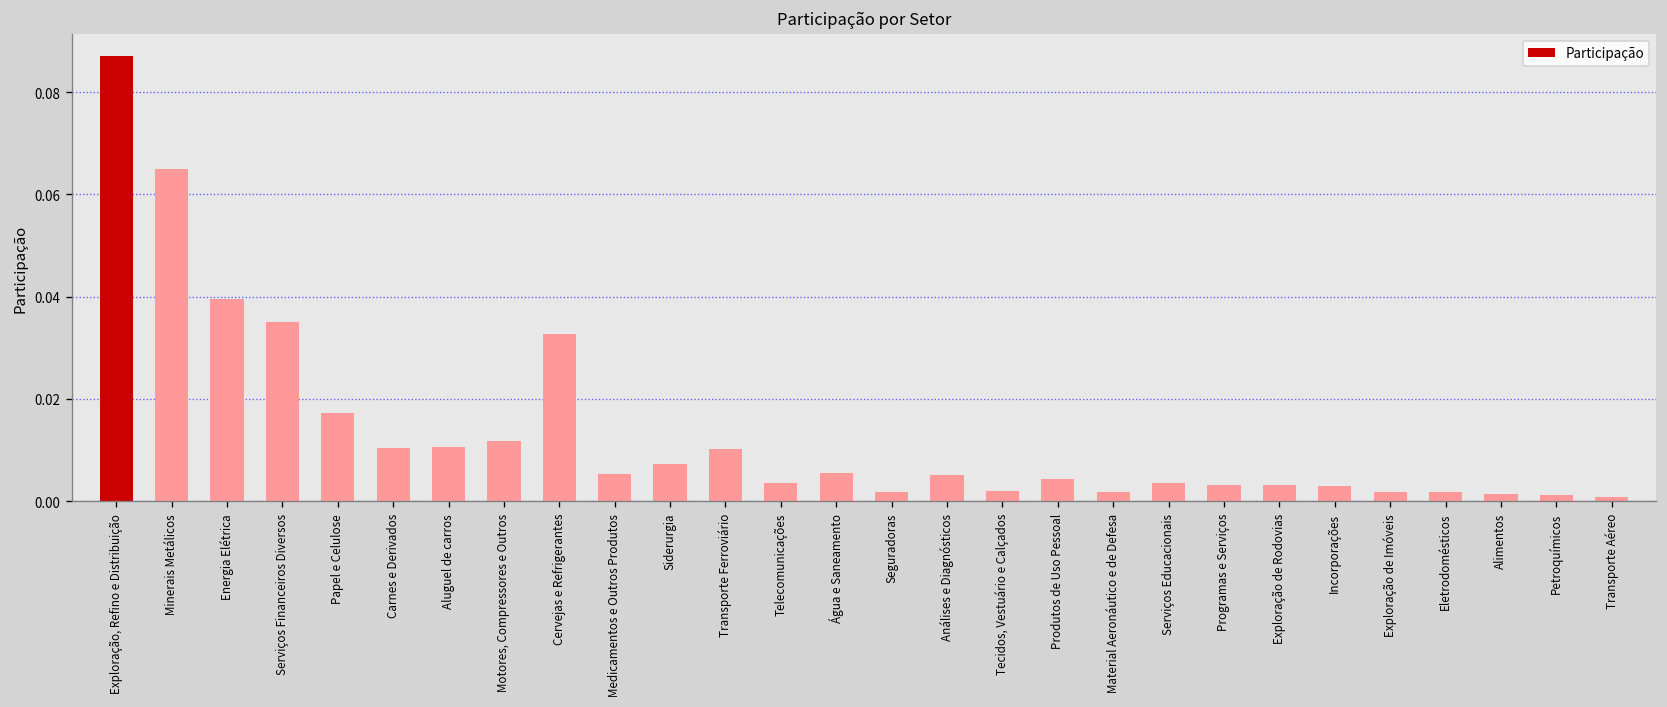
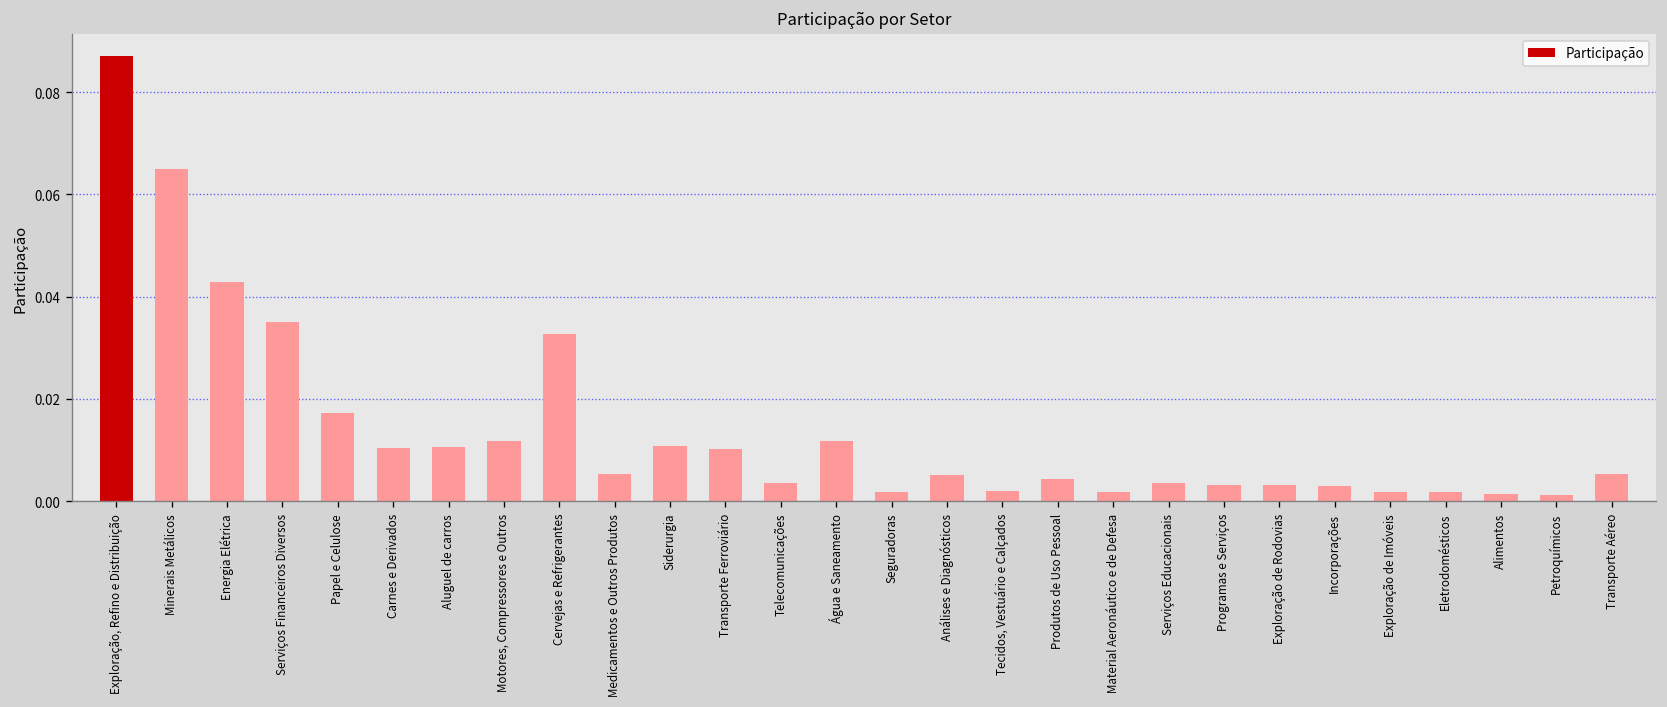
  {
    "Exploração, Refino e Distribuição": 0.087,
    "Minerais Metálicos": 0.065,
-   "Energia Elétrica": 0.040,
+   "Energia Elétrica": 0.043,
    "Serviços Financeiros Diversos": 0.035,
    "Papel e Celulose": 0.017,
    "Carnes e Derivados": 0.010,
    "Aluguel de carros": 0.011,
    "Motores, Compressores e Outros": 0.012,
    "Cervejas e Refrigerantes": 0.033,
    "Medicamentos e Outros Produtos": 0.005,
-   "Siderurgia": 0.007,
+   "Siderurgia": 0.011,
    "Transporte Ferroviário": 0.010,
    "Telecomunicações": 0.004,
-   "Água e Saneamento": 0.006,
+   "Água e Saneamento": 0.012,
    "Seguradoras": 0.002,
    "Análises e Diagnósticos": 0.005,
    "Tecidos, Vestuário e Calçados": 0.002,
    "Produtos de Uso Pessoal": 0.004,
    "Material Aeronáutico e de Defesa": 0.002,
    "Serviços Educacionais": 0.003,
    "Programas e Serviços": 0.003,
    "Exploração de Rodovias": 0.003,
    "Incorporações": 0.003,
    "Exploração de Imóveis": 0.002,
    "Eletrodomésticos": 0.002,
    "Alimentos": 0.001,
    "Petroquímicos": 0.001,
-   "Transporte Aéreo": 0.001
+   "Transporte Aéreo": 0.005
  }
